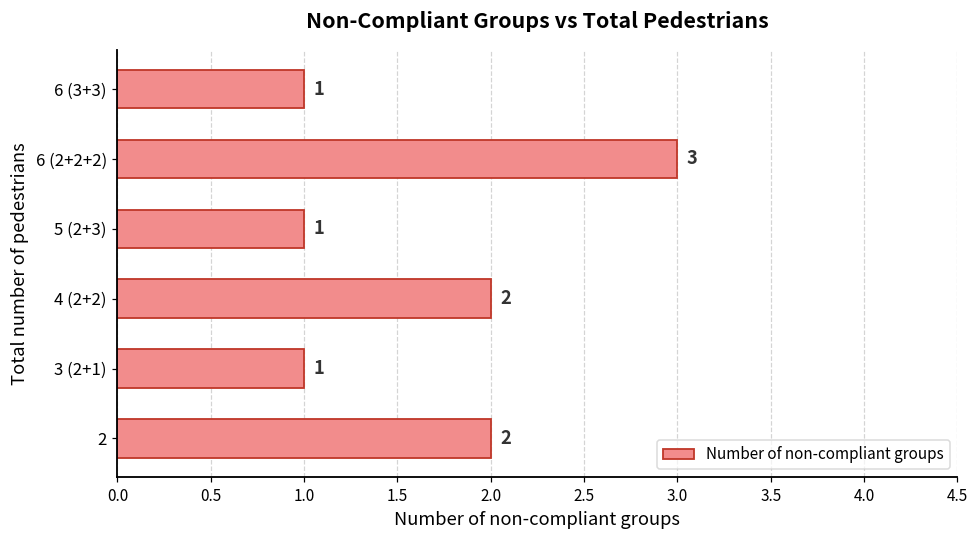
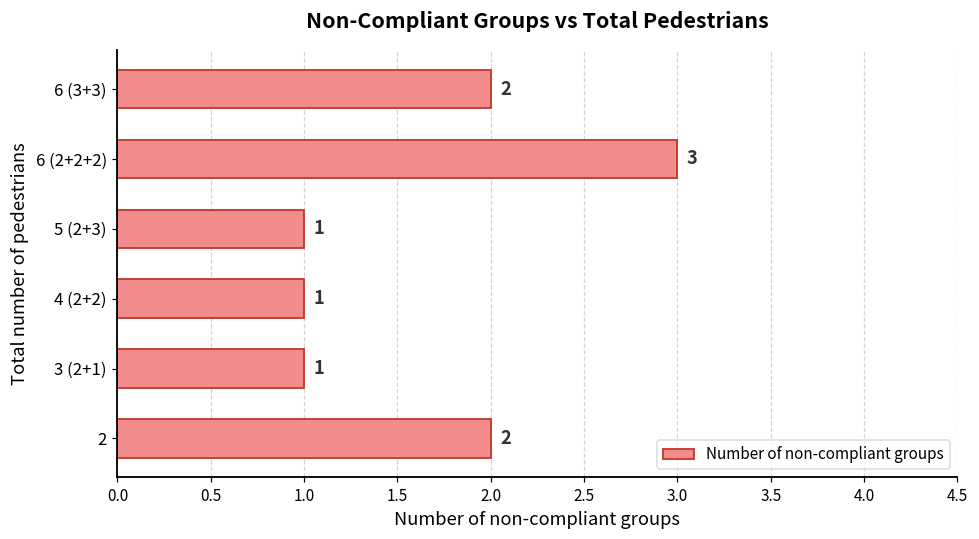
  {
-   "6 (3+3)": 1,
+   "6 (3+3)": 2,
    "6 (2+2+2)": 3,
    "5 (2+3)": 1,
-   "4 (2+2)": 2,
+   "4 (2+2)": 1,
    "3 (2+1)": 1,
    "2": 2
  }
